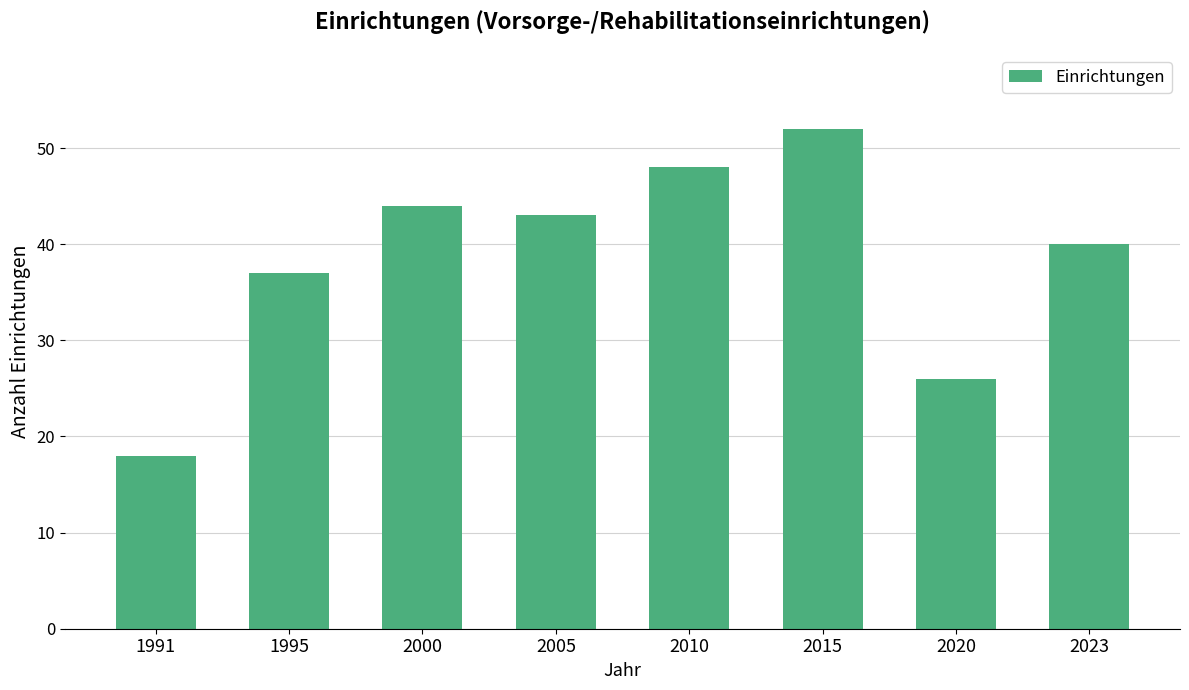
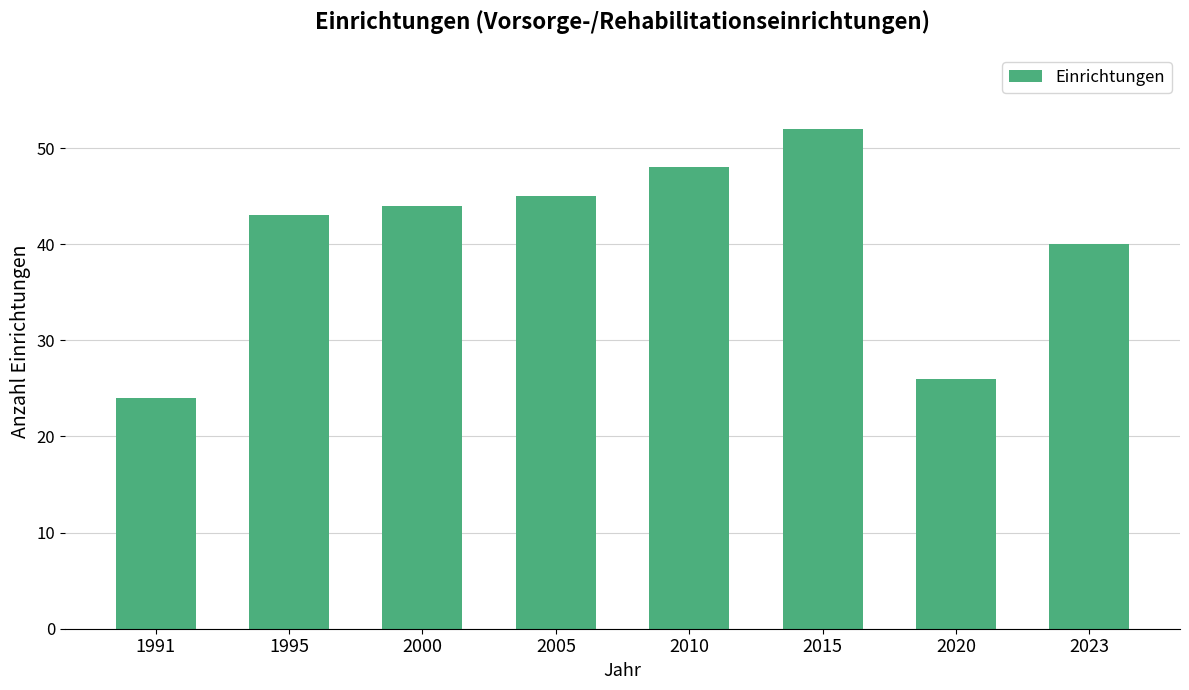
  {
-   "1991": 18,
-   "1995": 37,
+   "1991": 24,
+   "1995": 43,
    "2000": 44,
-   "2005": 43,
+   "2005": 45,
    "2010": 48,
    "2015": 52,
    "2020": 26,
    "2023": 40
  }
